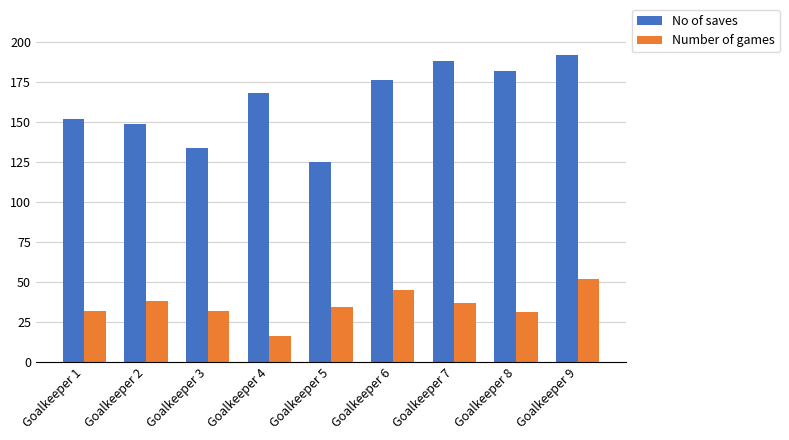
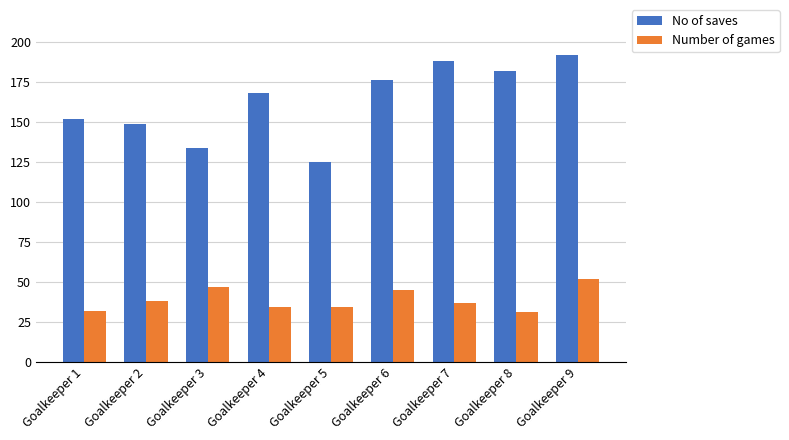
  {
    "No of saves": {
      "Goalkeeper 1": 152,
      "Goalkeeper 2": 149,
      "Goalkeeper 3": 134,
      "Goalkeeper 4": 168,
      "Goalkeeper 5": 125,
      "Goalkeeper 6": 176,
      "Goalkeeper 7": 188,
      "Goalkeeper 8": 182,
      "Goalkeeper 9": 192
    },
    "Number of games": {
      "Goalkeeper 1": 32,
      "Goalkeeper 2": 38,
-     "Goalkeeper 3": 32,
-     "Goalkeeper 4": 16,
+     "Goalkeeper 3": 47,
+     "Goalkeeper 4": 34,
      "Goalkeeper 5": 34,
      "Goalkeeper 6": 45,
      "Goalkeeper 7": 37,
      "Goalkeeper 8": 31,
      "Goalkeeper 9": 52
    }
  }
